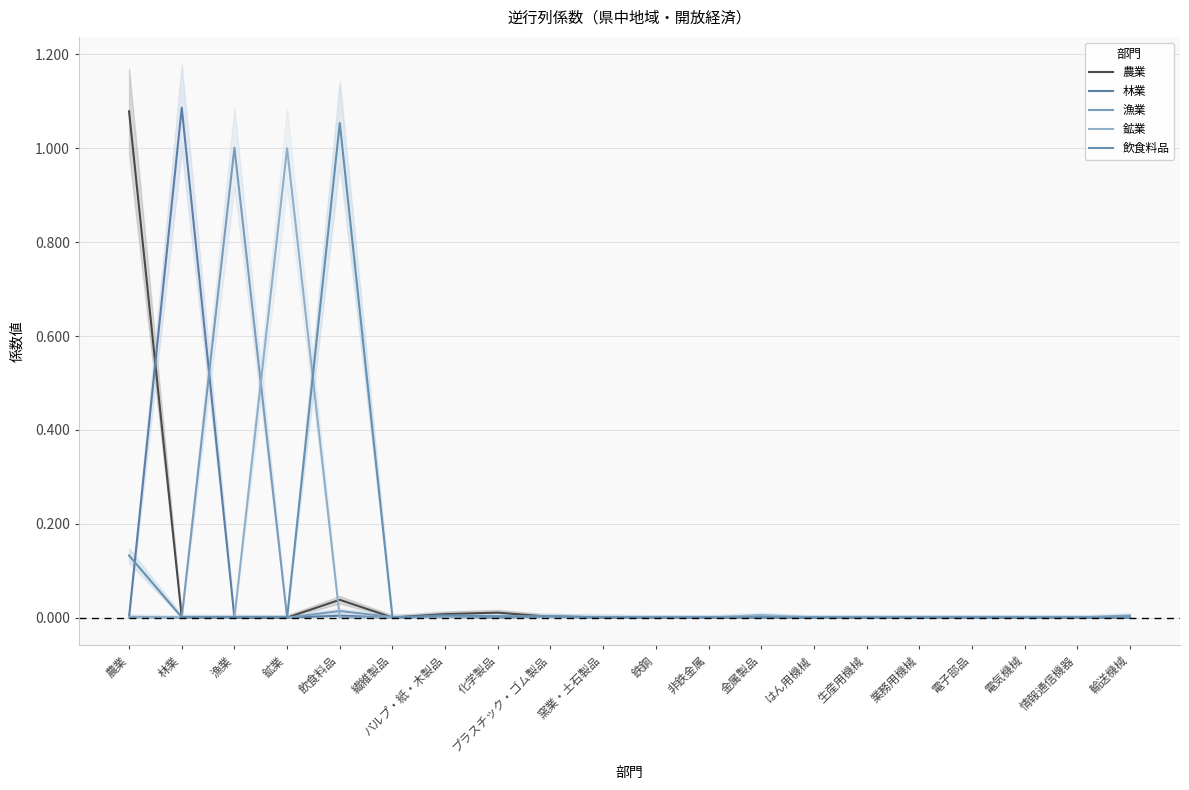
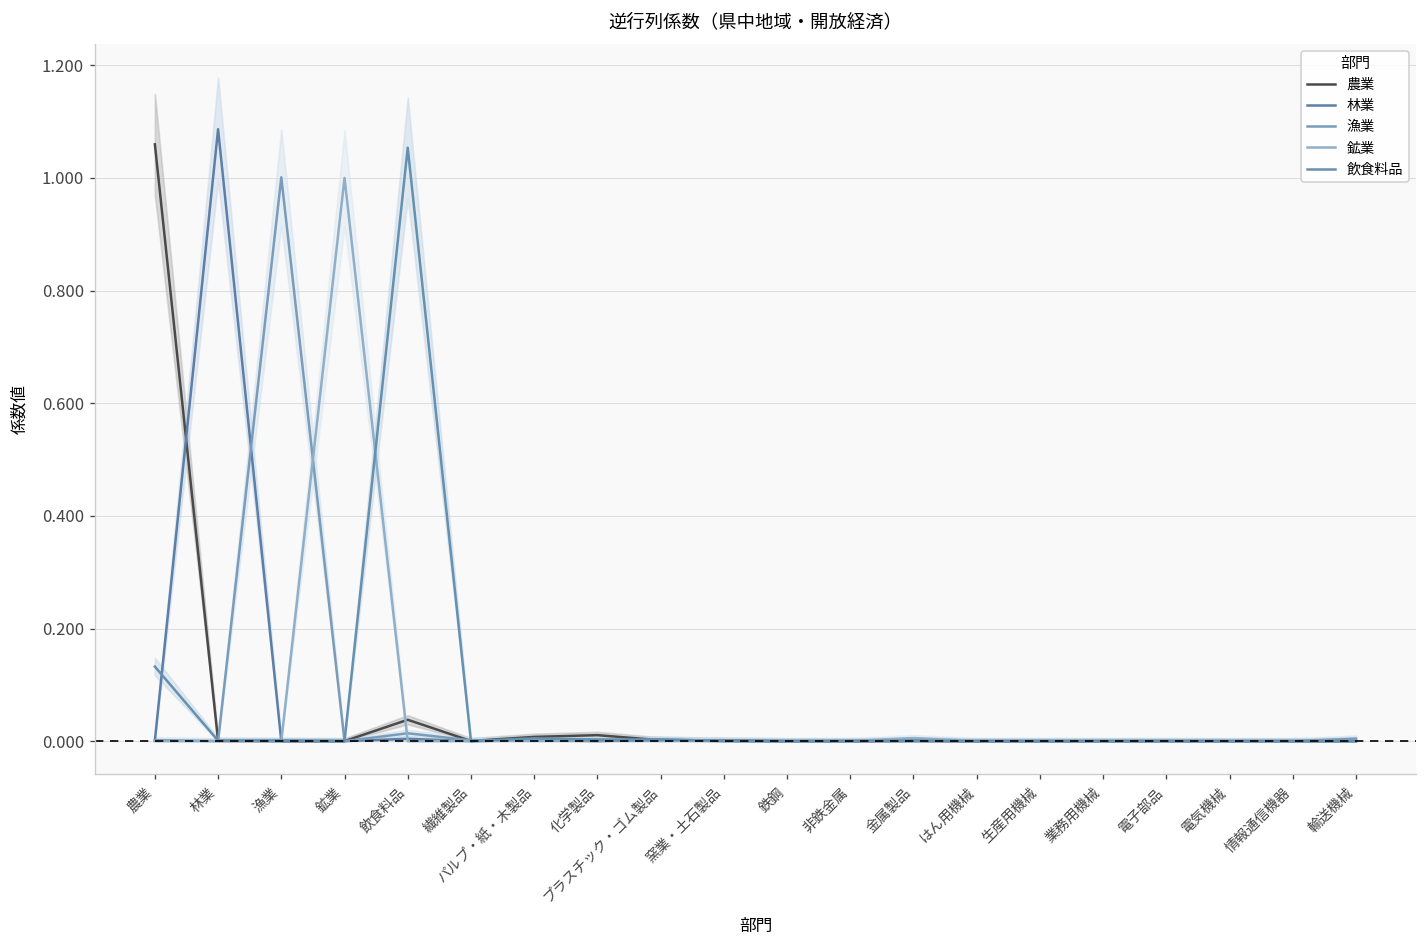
  {
    "農業": {
-     "農業": 1.08,
+     "農業": 1.06,
      "飲食料品": 0.04
    }
  }
